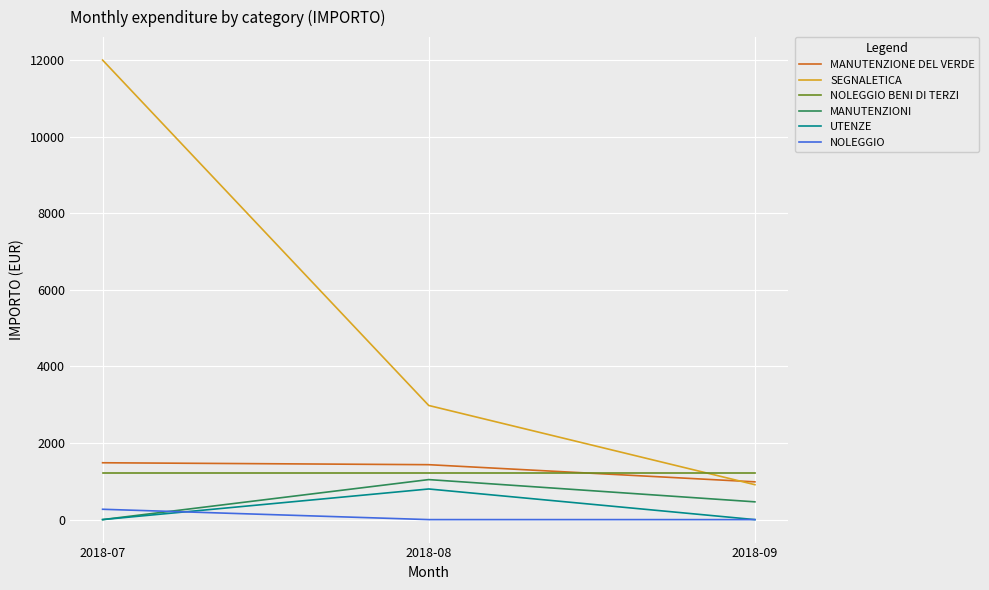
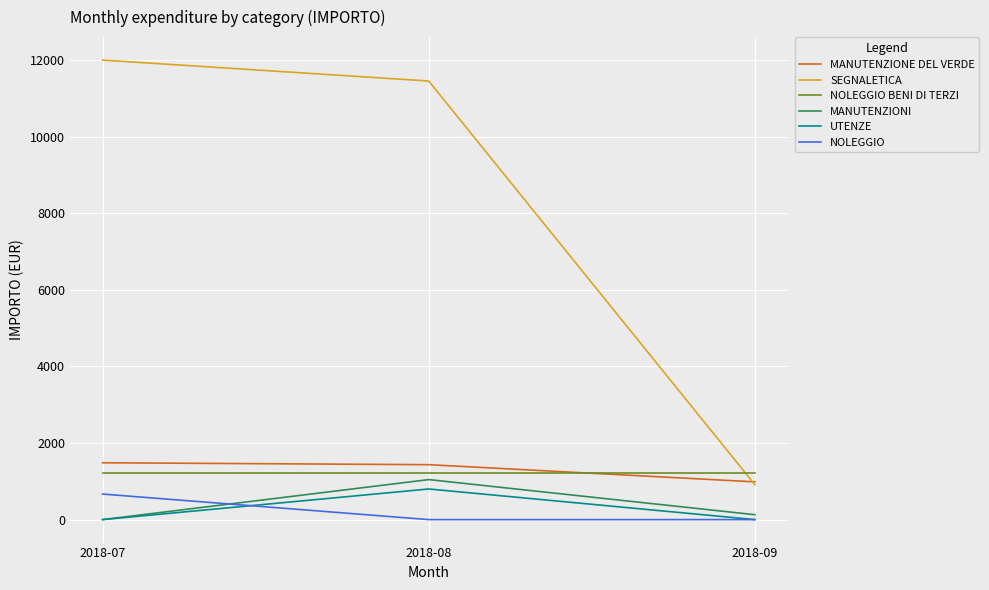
  {
    "MANUTENZIONE DEL VERDE": {
      "2018-07": 1500,
      "2018-08": 1400,
      "2018-09": 1000
    },
    "SEGNALETICA": {
      "2018-07": 12000,
-     "2018-08": 3000,
+     "2018-08": 11500,
      "2018-09": 900
    },
    "NOLEGGIO BENI DI TERZI": {
      "2018-07": 1200,
      "2018-08": 1200,
      "2018-09": 1200
    },
    "MANUTENZIONI": {
      "2018-08": 1000,
-     "2018-09": 500
+     "2018-09": 100
    },
    "UTENZE": {
      "2018-08": 800
    },
    "NOLEGGIO": {
-     "2018-07": 300,
+     "2018-07": 700,
      "2018-08": 0
    }
  }
